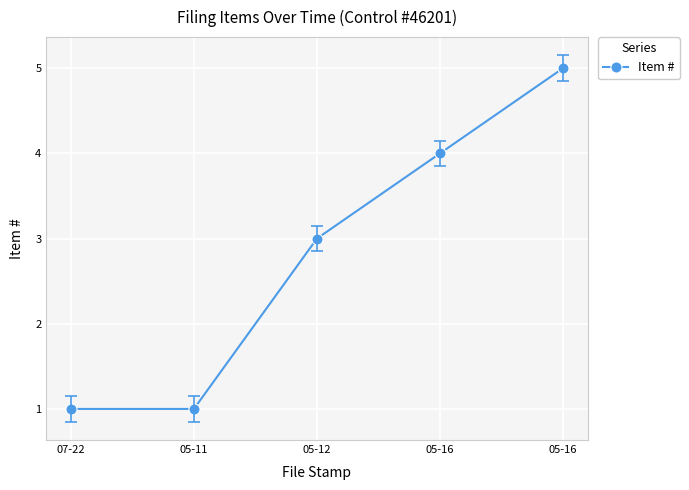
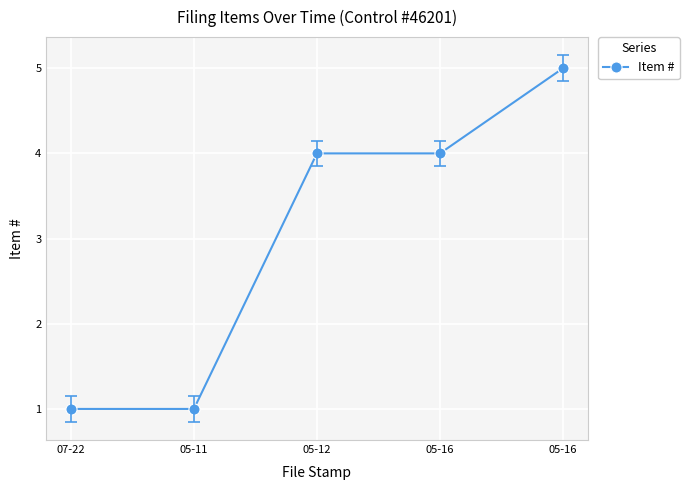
  {
    "Item #": {
      "07-22": 1,
      "05-11": 1,
-     "05-12": 3
+     "05-12": 4
    }
  }
